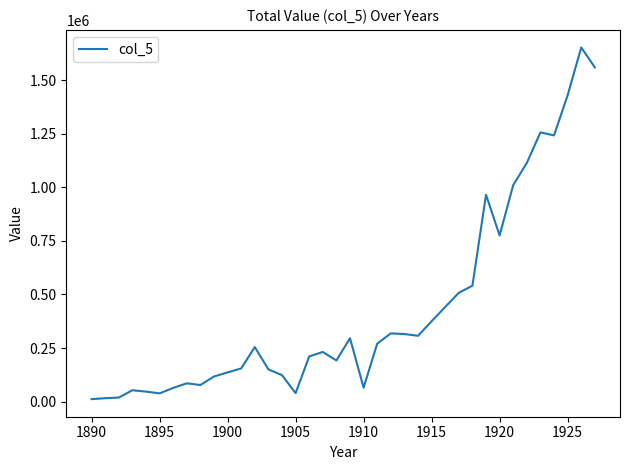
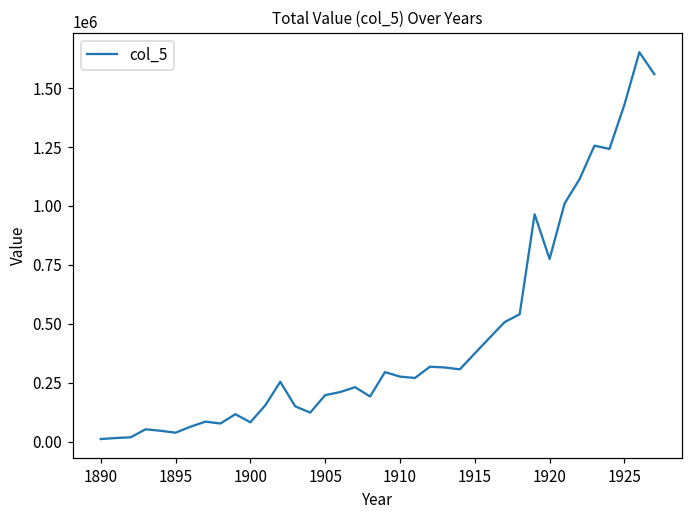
  {
    "1890": 10000,
    "1895": 40000,
-   "1900": 140000,
-   "1905": 40000,
-   "1910": 70000,
+   "1900": 80000,
+   "1905": 200000,
+   "1910": 280000,
    "1915": 370000,
    "1920": 780000,
    "1925": 1430000
  }
